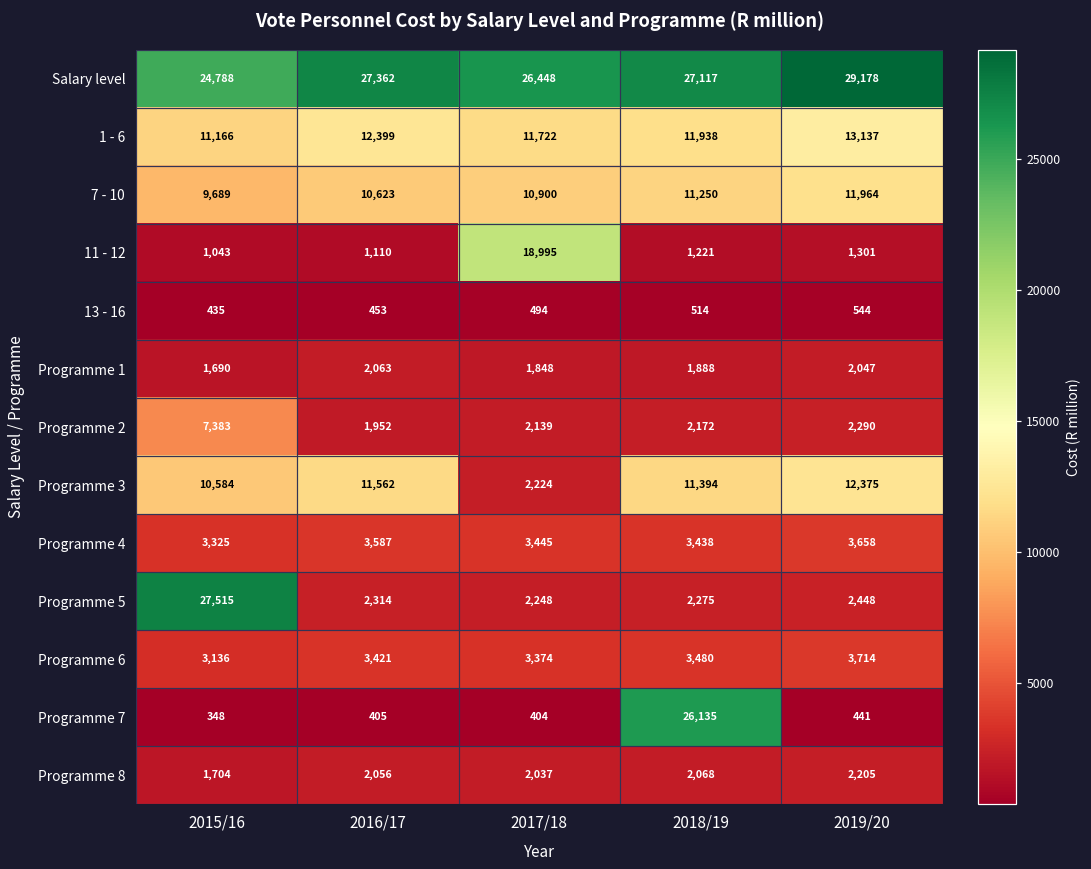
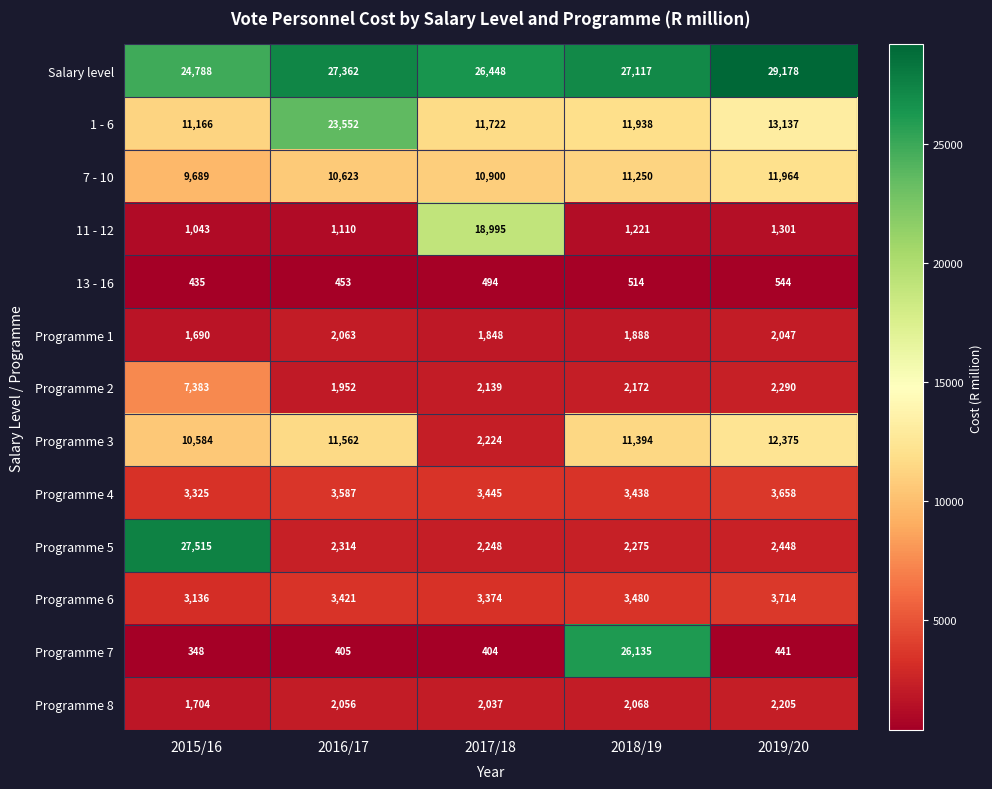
  {
    "Salary level": {
      "2015/16": "24,788",
      "2016/17": "27,362",
      "2017/18": "26,448",
      "2018/19": "27,117",
      "2019/20": "29,178"
    },
    "1 - 6": {
      "2015/16": "11,166",
-     "2016/17": "12,399",
+     "2016/17": "23,552",
      "2017/18": "11,722",
      "2018/19": "11,938",
      "2019/20": "13,137"
    },
    "7 - 10": {
      "2015/16": "9,689",
      "2016/17": "10,623",
      "2017/18": "10,900",
      "2018/19": "11,250",
      "2019/20": "11,964"
    },
    "11 - 12": {
      "2015/16": "1,043",
      "2016/17": "1,110",
      "2017/18": "18,995",
      "2018/19": "1,221",
      "2019/20": "1,301"
    },
    "13 - 16": {
      "2015/16": "435",
      "2016/17": "453",
      "2017/18": "494",
      "2018/19": "514",
      "2019/20": "544"
    },
    "Programme 1": {
      "2015/16": "1,690",
      "2016/17": "2,063",
      "2017/18": "1,848",
      "2018/19": "1,888",
      "2019/20": "2,047"
    },
    "Programme 2": {
      "2015/16": "7,383",
      "2016/17": "1,952",
      "2017/18": "2,139",
      "2018/19": "2,172",
      "2019/20": "2,290"
    },
    "Programme 3": {
      "2015/16": "10,584",
      "2016/17": "11,562",
      "2017/18": "2,224",
      "2018/19": "11,394",
      "2019/20": "12,375"
    },
    "Programme 4": {
      "2015/16": "3,325",
      "2016/17": "3,587",
      "2017/18": "3,445",
      "2018/19": "3,438",
      "2019/20": "3,658"
    },
    "Programme 5": {
      "2015/16": "27,515",
      "2016/17": "2,314",
      "2017/18": "2,248",
      "2018/19": "2,275",
      "2019/20": "2,448"
    },
    "Programme 6": {
      "2015/16": "3,136",
      "2016/17": "3,421",
      "2017/18": "3,374",
      "2018/19": "3,480",
      "2019/20": "3,714"
    },
    "Programme 7": {
      "2015/16": "348",
      "2016/17": "405",
      "2017/18": "404",
      "2018/19": "26,135",
      "2019/20": "441"
    },
    "Programme 8": {
      "2015/16": "1,704",
      "2016/17": "2,056",
      "2017/18": "2,037",
      "2018/19": "2,068",
      "2019/20": "2,205"
    }
  }
